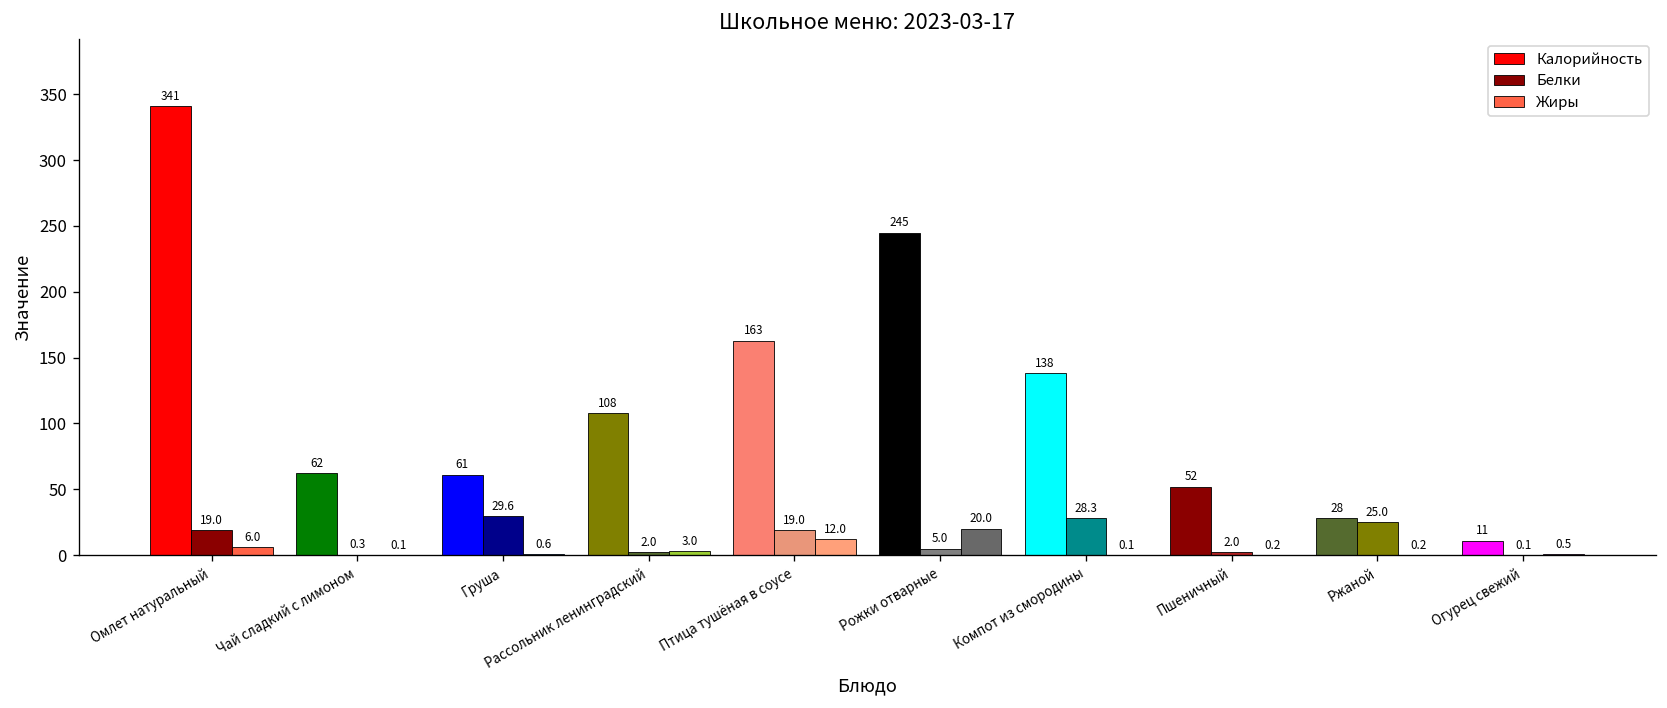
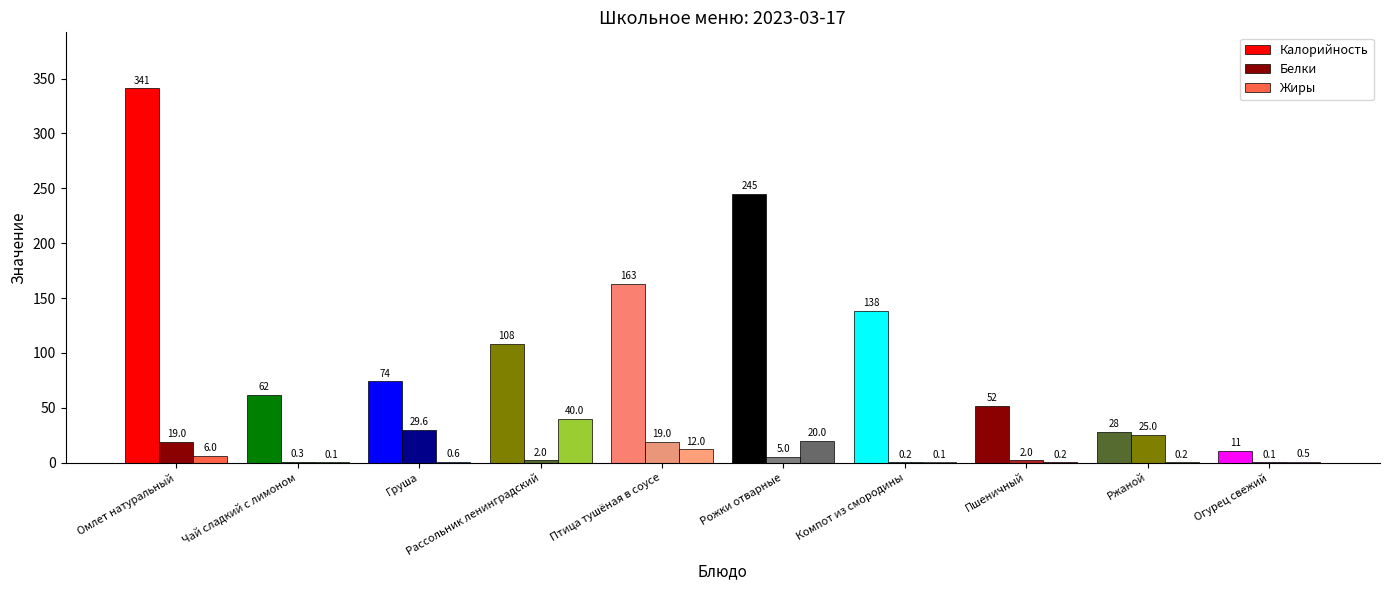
  {
    "Калорийность": {
      "Омлет натуральный": 341,
      "Чай сладкий с лимоном": 62,
-     "Груша": 61,
+     "Груша": 74,
      "Рассольник ленинградский": 108,
      "Птица тушёная в соусе": 163,
      "Рожки отварные": 245,
      "Компот из смородины": 138,
      "Пшеничный": 52,
      "Ржаной": 28,
      "Огурец свежий": 11
    },
    "Белки": {
      "Омлет натуральный": 19.0,
      "Чай сладкий с лимоном": 0.3,
      "Груша": 29.6,
      "Рассольник ленинградский": 2.0,
      "Птица тушёная в соусе": 19.0,
      "Рожки отварные": 5.0,
-     "Компот из смородины": 28.3,
+     "Компот из смородины": 0.2,
      "Пшеничный": 2.0,
      "Ржаной": 25.0,
      "Огурец свежий": 0.1
    },
    "Жиры": {
      "Омлет натуральный": 6.0,
      "Чай сладкий с лимоном": 0.1,
      "Груша": 0.6,
-     "Рассольник ленинградский": 3.0,
+     "Рассольник ленинградский": 40.0,
      "Птица тушёная в соусе": 12.0,
      "Рожки отварные": 20.0,
      "Компот из смородины": 0.1,
      "Пшеничный": 0.2,
      "Ржаной": 0.2,
      "Огурец свежий": 0.5
    }
  }
